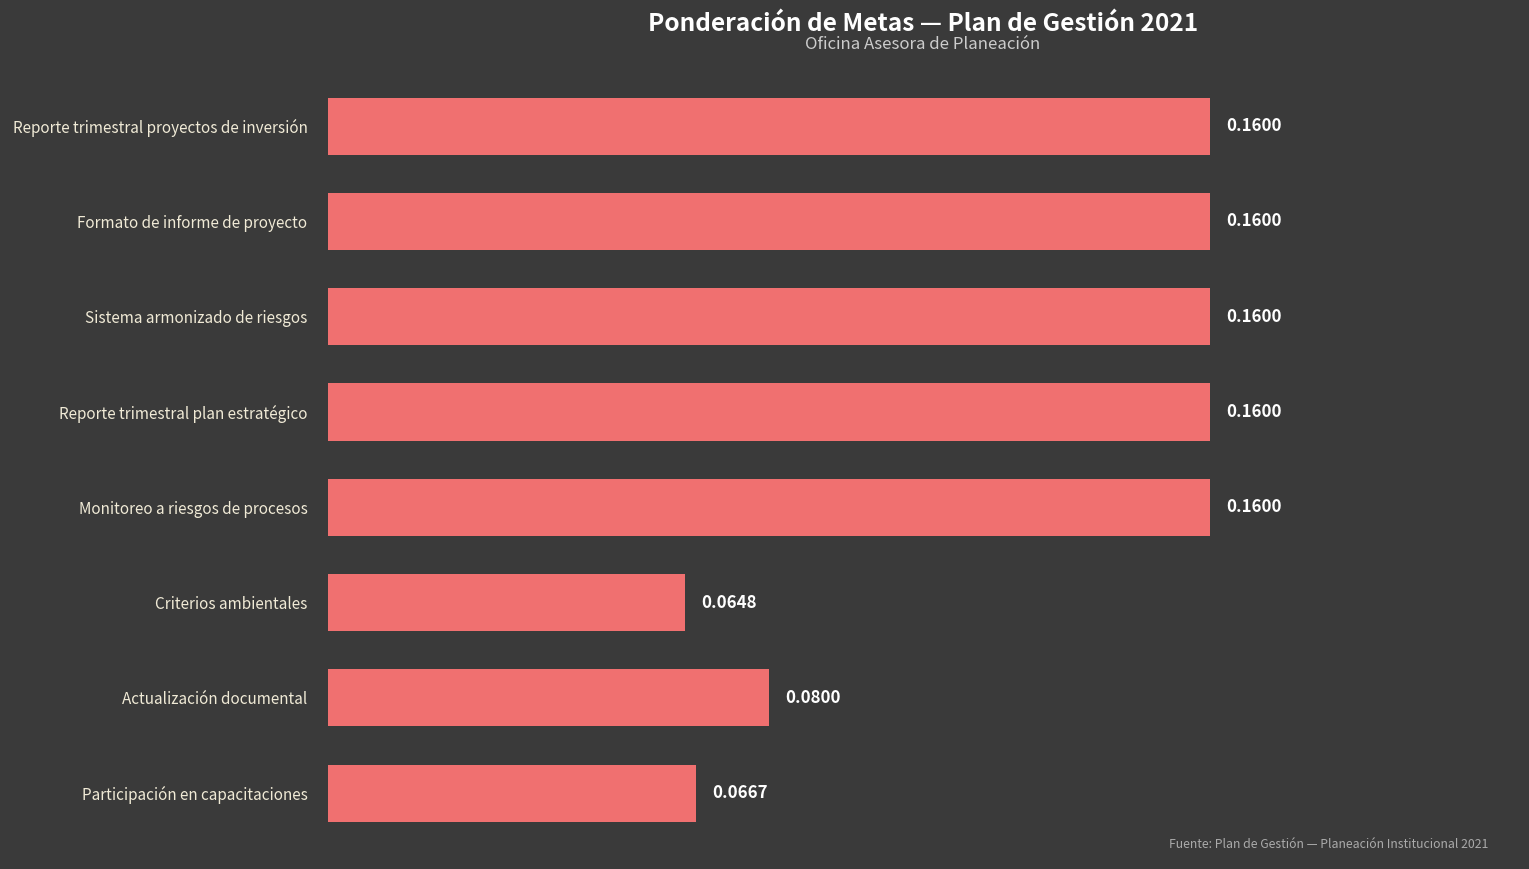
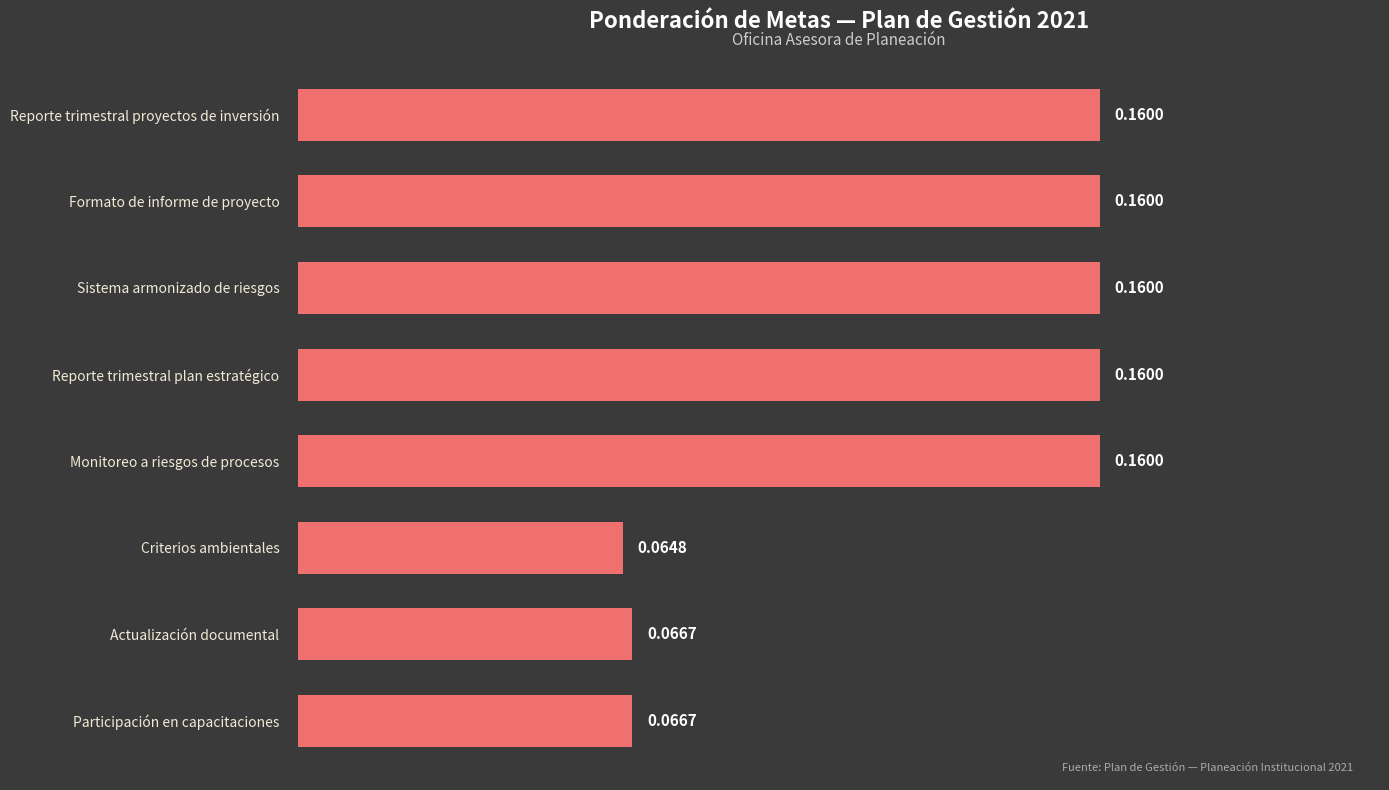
  {
    "Reporte trimestral proyectos de inversión": 0.1600,
    "Formato de informe de proyecto": 0.1600,
    "Sistema armonizado de riesgos": 0.1600,
    "Reporte trimestral plan estratégico": 0.1600,
    "Monitoreo a riesgos de procesos": 0.1600,
    "Criterios ambientales": 0.0648,
-   "Actualización documental": 0.0800,
+   "Actualización documental": 0.0667,
    "Participación en capacitaciones": 0.0667
  }
